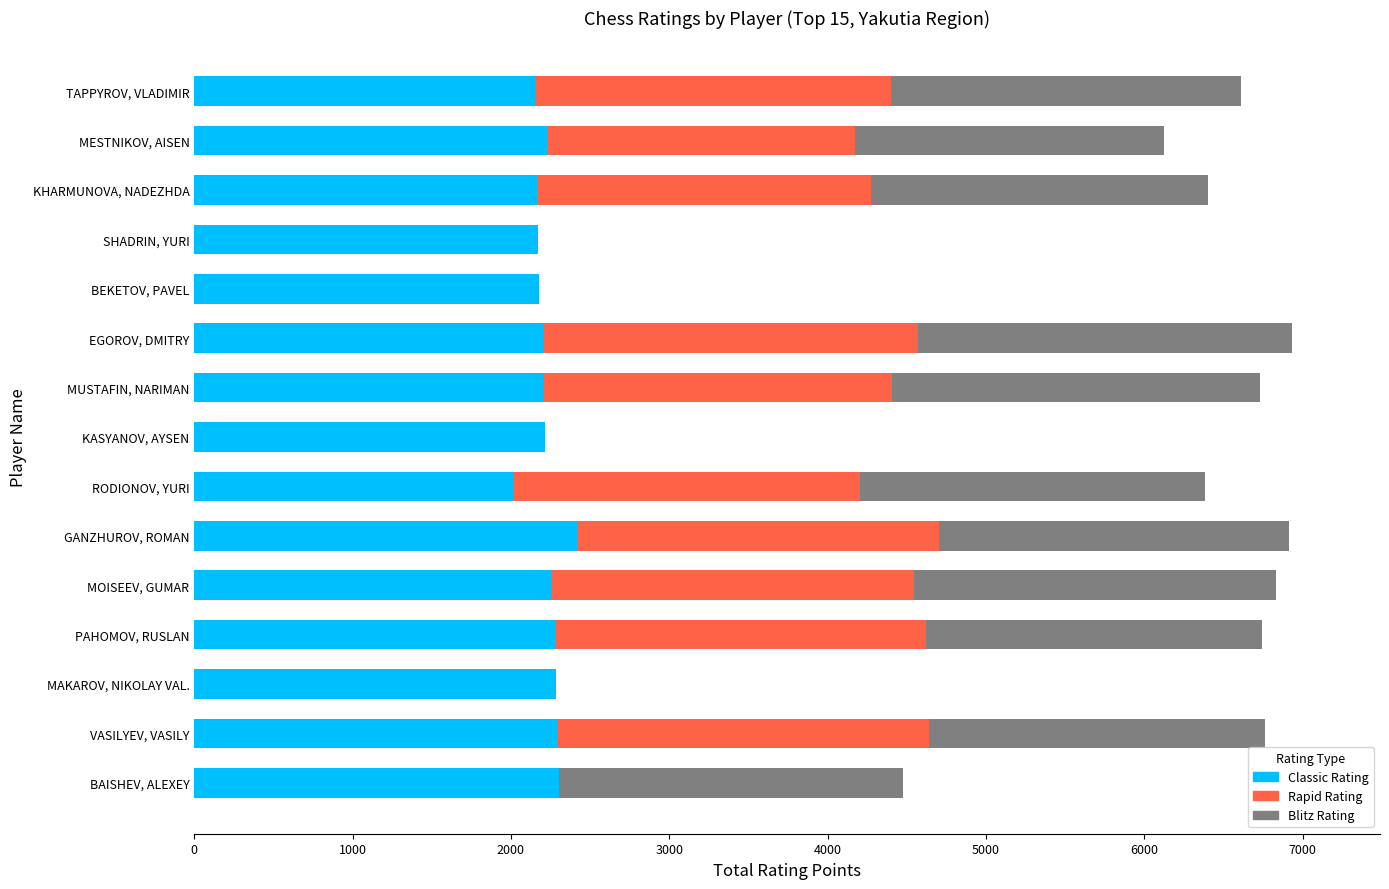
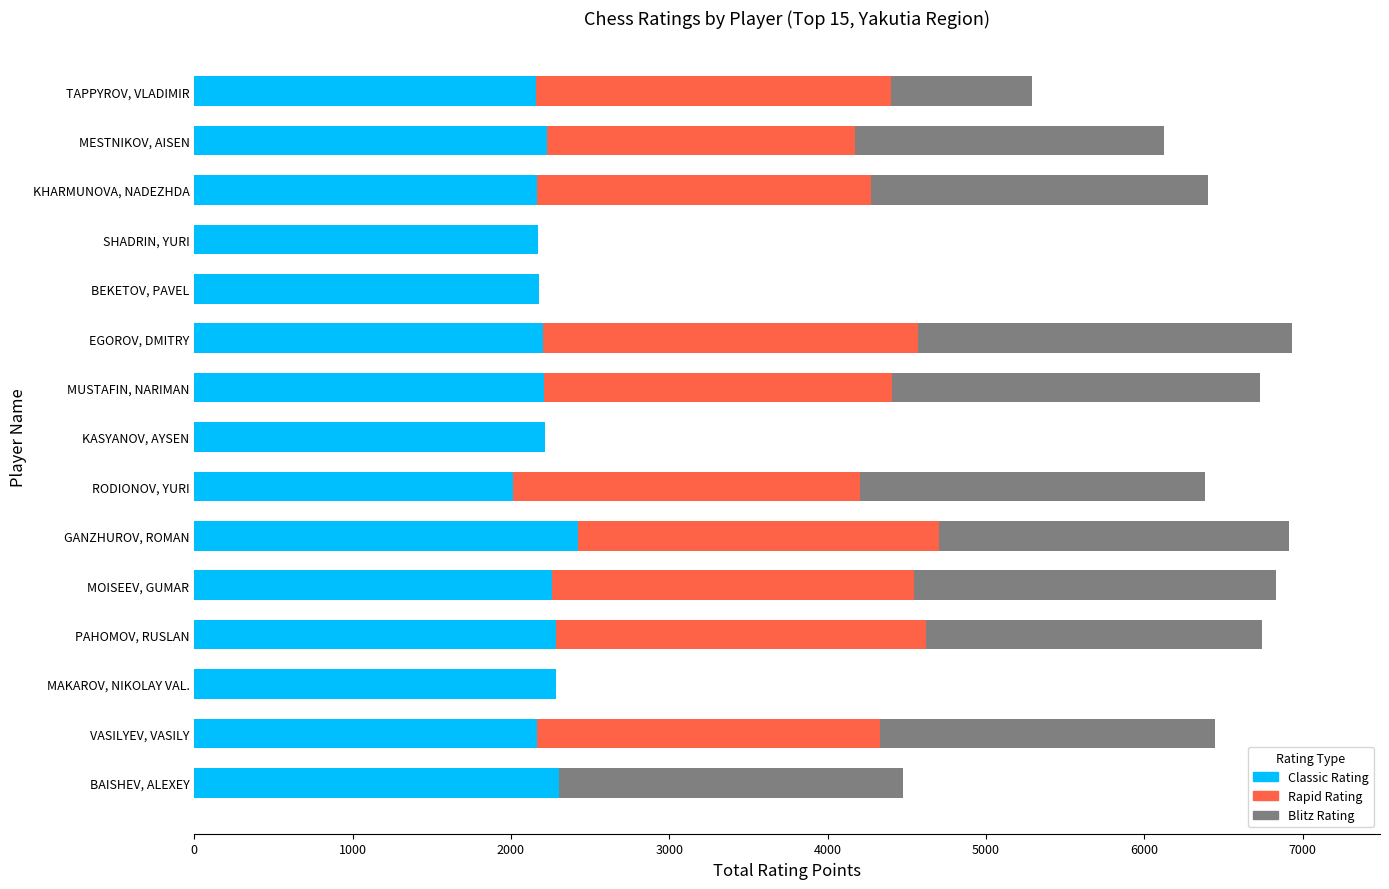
  {
    "Classic Rating": {
      "TAPPYROV, VLADIMIR": 2160,
      "MESTNIKOV, AISEN": 2230,
      "KHARMUNOVA, NADEZHDA": 2170,
      "SHADRIN, YURI": 2170,
      "BEKETOV, PAVEL": 2170,
      "EGOROV, DMITRY": 2200,
      "MUSTAFIN, NARIMAN": 2210,
      "KASYANOV, AYSEN": 2210,
      "RODIONOV, YURI": 2010,
      "GANZHUROV, ROMAN": 2430,
      "MOISEEV, GUMAR": 2260,
      "PAHOMOV, RUSLAN": 2280,
      "MAKAROV, NIKOLAY VAL.": 2280,
-     "VASILYEV, VASILY": 2290,
+     "VASILYEV, VASILY": 2160,
      "BAISHEV, ALEXEY": 2300
    },
    "Rapid Rating": {
      "TAPPYROV, VLADIMIR": 2240,
      "MESTNIKOV, AISEN": 1940,
      "KHARMUNOVA, NADEZHDA": 2110,
      "SHADRIN, YURI": 0,
      "BEKETOV, PAVEL": 0,
      "EGOROV, DMITRY": 2370,
      "MUSTAFIN, NARIMAN": 2200,
      "KASYANOV, AYSEN": 0,
      "RODIONOV, YURI": 2190,
      "GANZHUROV, ROMAN": 2280,
      "MOISEEV, GUMAR": 2280,
      "PAHOMOV, RUSLAN": 2340,
      "MAKAROV, NIKOLAY VAL.": 0,
-     "VASILYEV, VASILY": 2350,
+     "VASILYEV, VASILY": 2170,
      "BAISHEV, ALEXEY": 0
    },
    "Blitz Rating": {
-     "TAPPYROV, VLADIMIR": 2210,
+     "TAPPYROV, VLADIMIR": 890,
      "MESTNIKOV, AISEN": 1950,
      "KHARMUNOVA, NADEZHDA": 2130,
      "SHADRIN, YURI": 0,
      "BEKETOV, PAVEL": 0,
      "EGOROV, DMITRY": 2370,
      "MUSTAFIN, NARIMAN": 2320,
      "KASYANOV, AYSEN": 0,
      "RODIONOV, YURI": 2180,
      "GANZHUROV, ROMAN": 2210,
      "MOISEEV, GUMAR": 2290,
      "PAHOMOV, RUSLAN": 2120,
      "MAKAROV, NIKOLAY VAL.": 0,
      "VASILYEV, VASILY": 2120,
      "BAISHEV, ALEXEY": 2170
    }
  }
